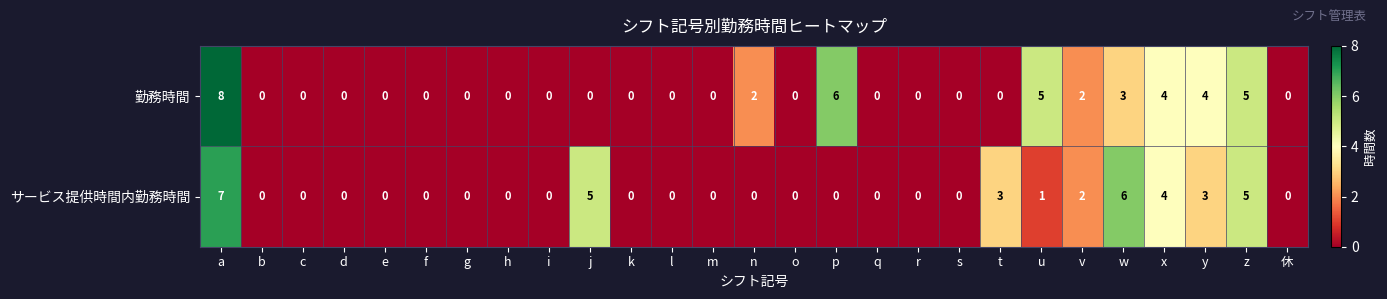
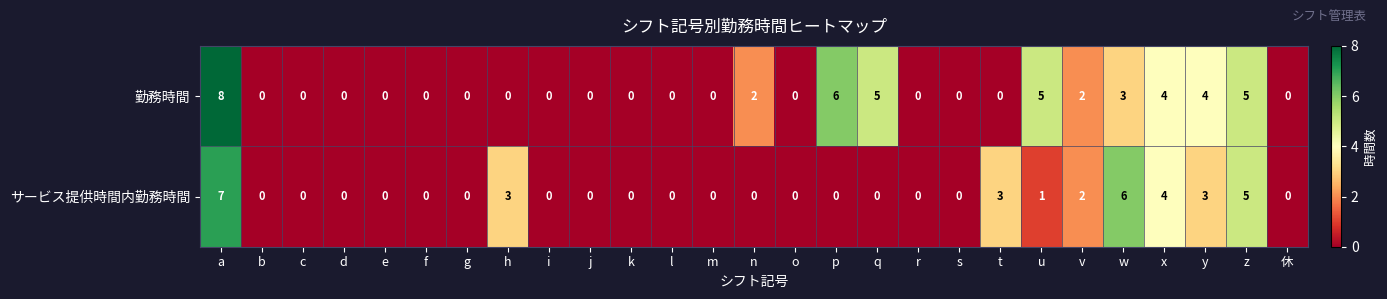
  {
    "勤務時間": {
      "a": 8,
      "b": 0,
      "c": 0,
      "d": 0,
      "e": 0,
      "f": 0,
      "g": 0,
      "h": 0,
      "i": 0,
      "j": 0,
      "k": 0,
      "l": 0,
      "m": 0,
      "n": 2,
      "o": 0,
      "p": 6,
-     "q": 0,
+     "q": 5,
      "r": 0,
      "s": 0,
      "t": 0,
      "u": 5,
      "v": 2,
      "w": 3,
      "x": 4,
      "y": 4,
      "z": 5,
      "休": 0
    },
    "サービス提供時間内勤務時間": {
      "a": 7,
      "b": 0,
      "c": 0,
      "d": 0,
      "e": 0,
      "f": 0,
      "g": 0,
-     "h": 0,
+     "h": 3,
      "i": 0,
-     "j": 5,
+     "j": 0,
      "k": 0,
      "l": 0,
      "m": 0,
      "n": 0,
      "o": 0,
      "p": 0,
      "q": 0,
      "r": 0,
      "s": 0,
      "t": 3,
      "u": 1,
      "v": 2,
      "w": 6,
      "x": 4,
      "y": 3,
      "z": 5,
      "休": 0
    }
  }
